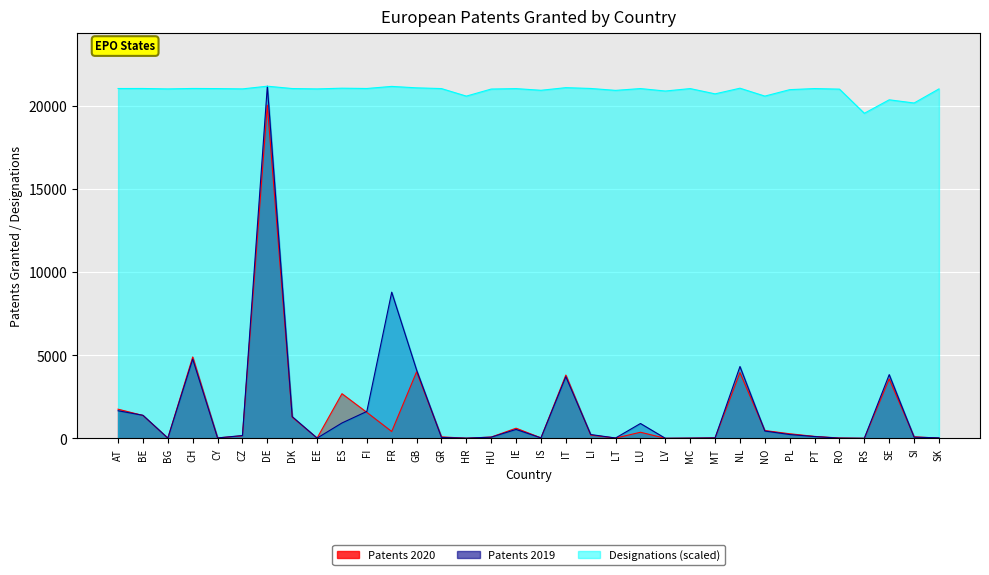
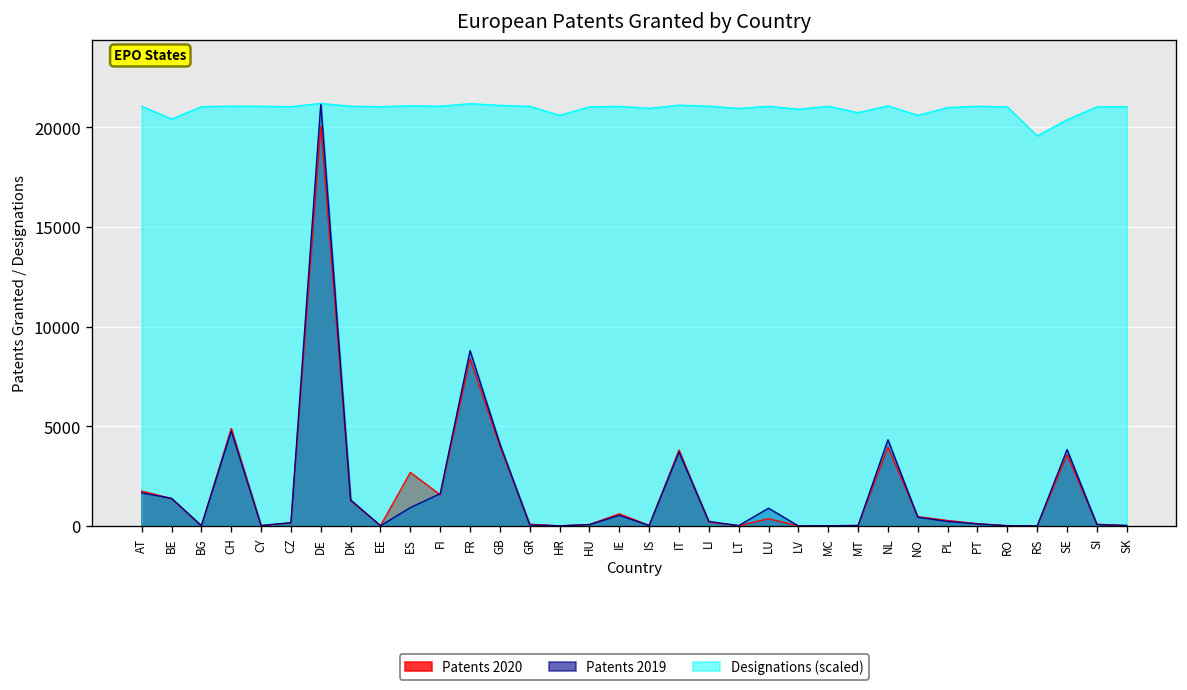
  {
    "Patents 2020": {
      "DE": 20100,
      "ES": 2700,
-     "FR": 400,
+     "FR": 8400,
      "LU": 400,
      "NL": 4000,
      "SE": 3600
    },
    "Patents 2019": {
      "ES": 900,
      "FR": 8800,
      "LU": 900,
      "NL": 4300,
      "SE": 3800
    },
    "Designations (scaled)": {
      "AT": 21100,
-     "BE": 21100,
+     "BE": 20400,
      "BG": 21000,
      "CH": 21100,
      "CY": 21100,
      "CZ": 21000,
      "DK": 21100,
      "EE": 21000,
      "ES": 21100,
      "FI": 21100,
      "FR": 21200,
      "GB": 21100,
      "GR": 21100,
      "HR": 20600,
      "HU": 21000,
      "IE": 21100,
      "IS": 21000,
      "IT": 21100,
      "LI": 21100,
      "LT": 20900,
      "LU": 21100,
      "LV": 20900,
      "MC": 21100,
      "MT": 20700,
      "NL": 21100,
      "NO": 20600,
      "PL": 21000,
      "PT": 21100,
      "RO": 21000,
      "RS": 19600,
      "SE": 20400,
-     "SI": 20200,
+     "SI": 21000,
      "SK": 21000
    }
  }
